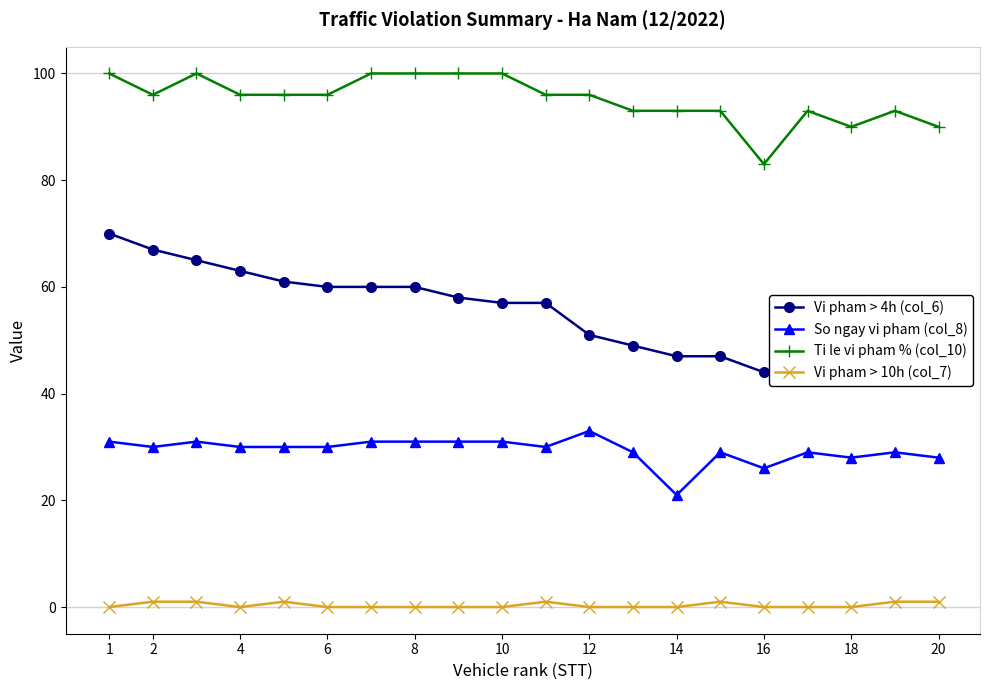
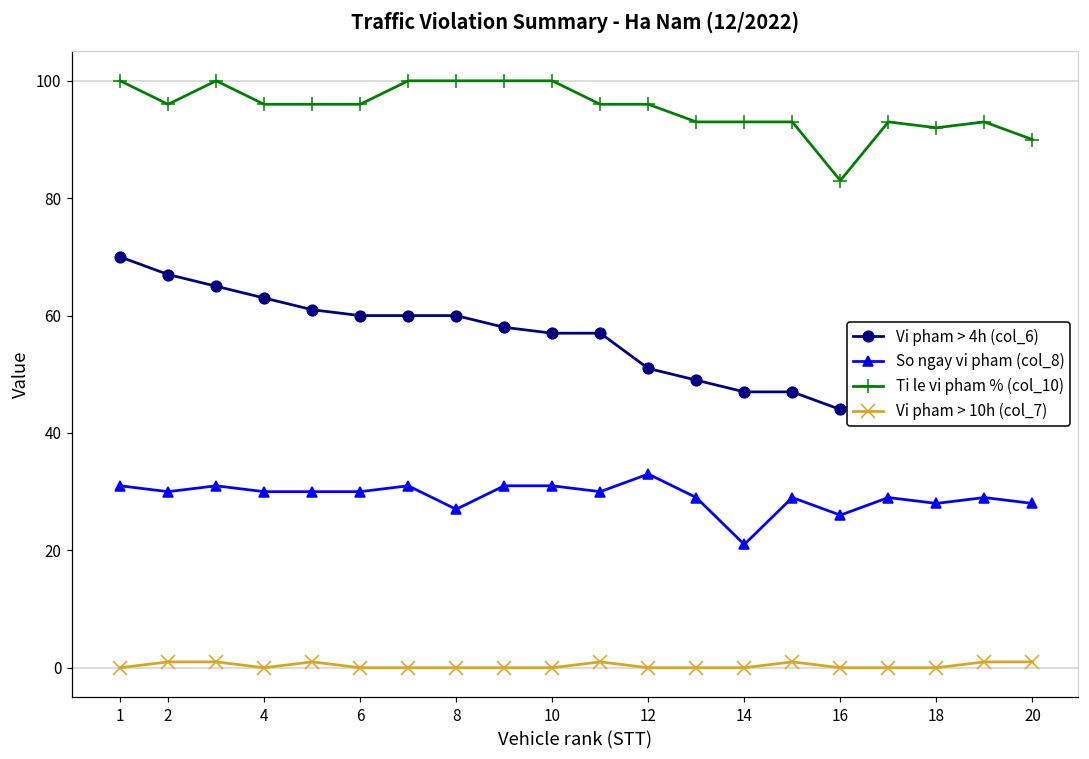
  {
    "Vi pham > 4h (col_6)": {
      "1": 70,
      "2": 67,
      "4": 63,
      "6": 60,
      "8": 60,
      "10": 57,
      "12": 51,
      "14": 47,
      "16": 44
    },
    "So ngay vi pham (col_8)": {
      "1": 31,
      "2": 30,
      "4": 30,
      "6": 30,
-     "8": 31,
+     "8": 27,
      "10": 31,
      "12": 33,
      "14": 21,
      "16": 26,
      "18": 28,
      "20": 28
    },
    "Ti le vi pham % (col_10)": {
      "1": 100,
      "2": 96,
      "4": 96,
      "6": 96,
      "8": 100,
      "10": 100,
      "12": 96,
      "14": 93,
      "16": 83,
-     "18": 90,
+     "18": 92,
      "20": 90
    },
    "Vi pham > 10h (col_7)": {
      "1": 0,
      "2": 1,
      "4": 0,
      "6": 0,
      "8": 0,
      "10": 0,
      "12": 0,
      "14": 0,
      "16": 0,
      "18": 0,
      "20": 1
    }
  }
